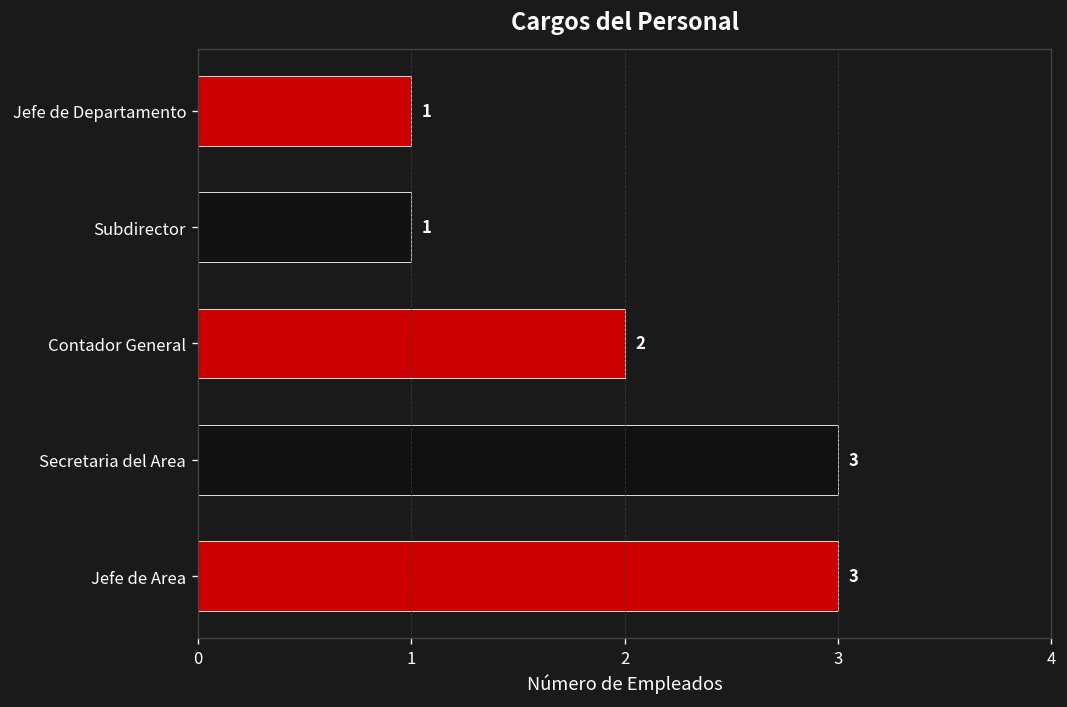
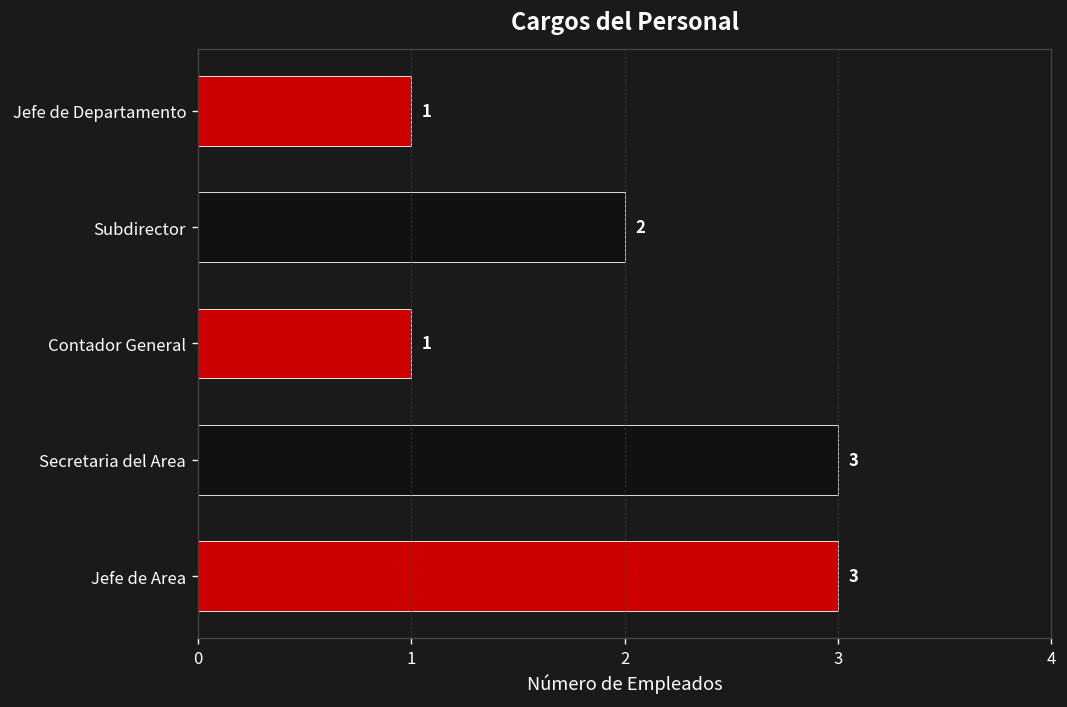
  {
    "Jefe de Departamento": 1,
-   "Subdirector": 1,
-   "Contador General": 2,
+   "Subdirector": 2,
+   "Contador General": 1,
    "Secretaria del Area": 3,
    "Jefe de Area": 3
  }
